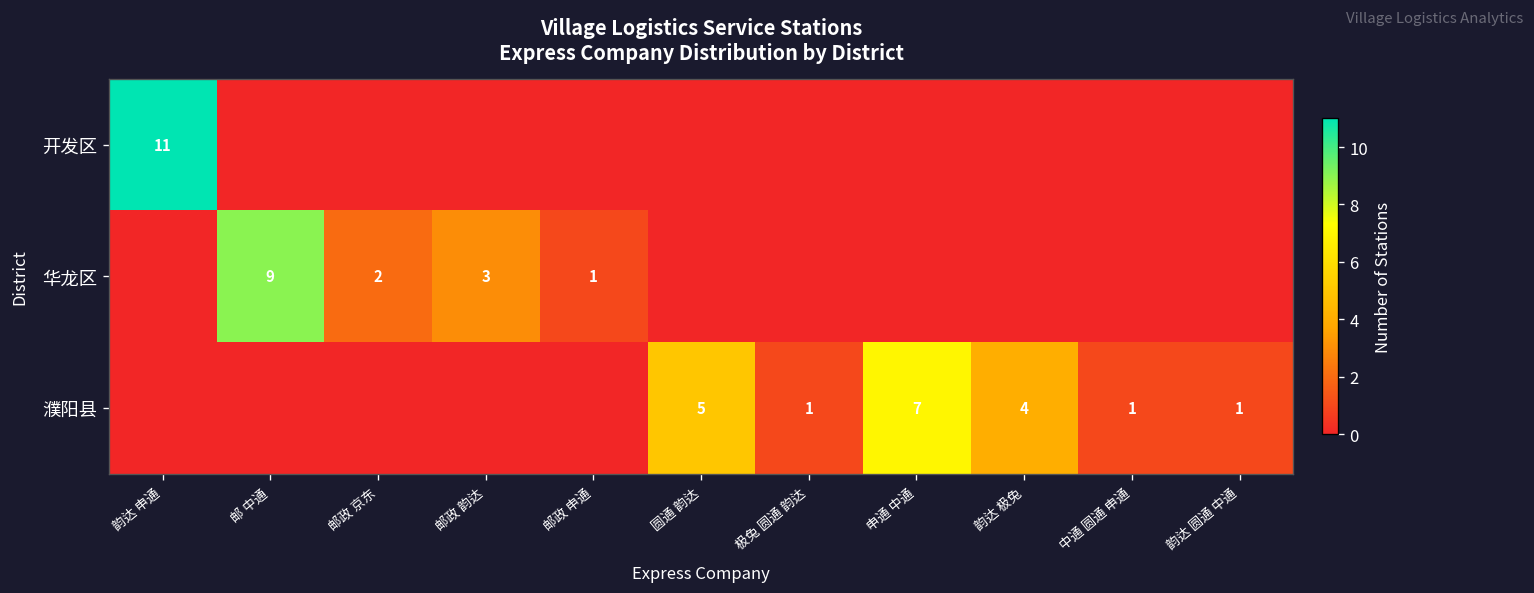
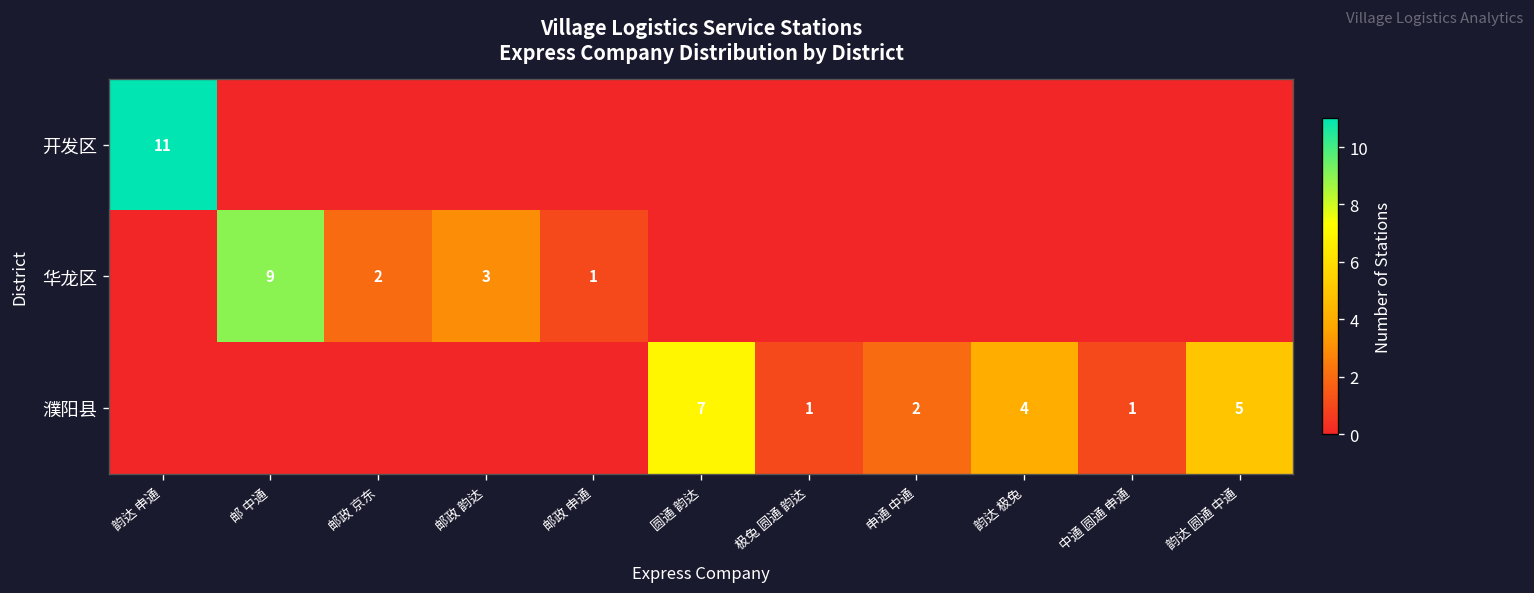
  {
    "开发区": {
      "韵达 申通": 11
    },
    "华龙区": {
      "邮 中通": 9,
      "邮政 京东": 2,
      "邮政 韵达": 3,
      "邮政 申通": 1
    },
    "濮阳县": {
-     "圆通 韵达": 5,
+     "圆通 韵达": 7,
      "极兔 圆通 韵达": 1,
-     "申通 中通": 7,
+     "申通 中通": 2,
      "韵达 极兔": 4,
      "中通 圆通 申通": 1,
-     "韵达 圆通 中通": 1
+     "韵达 圆通 中通": 5
    }
  }
